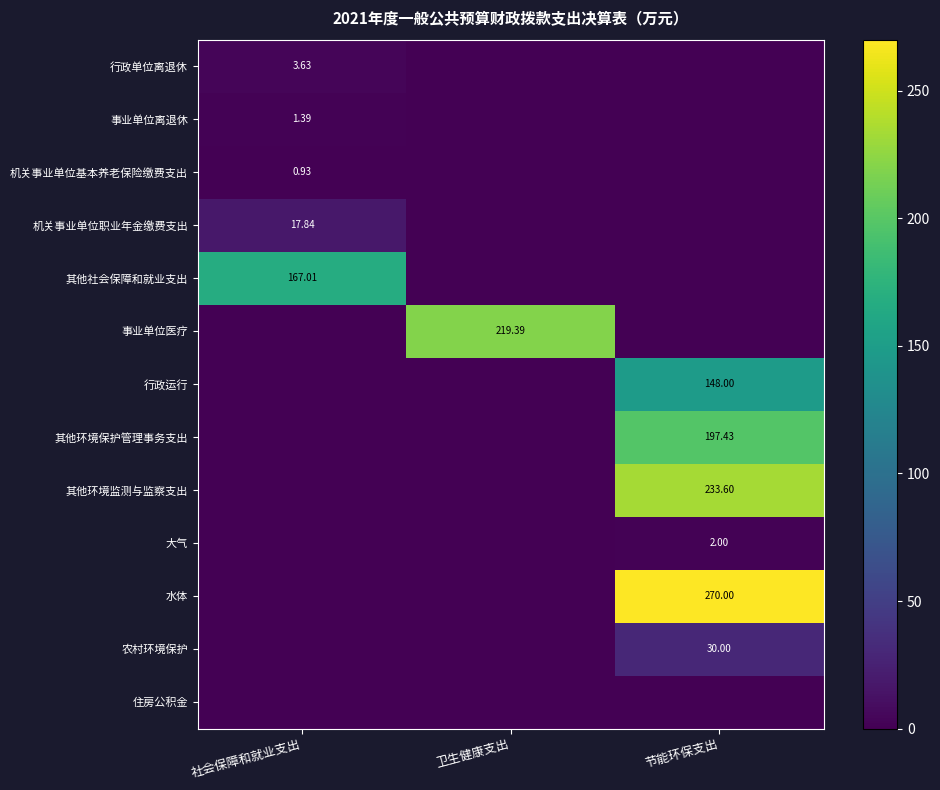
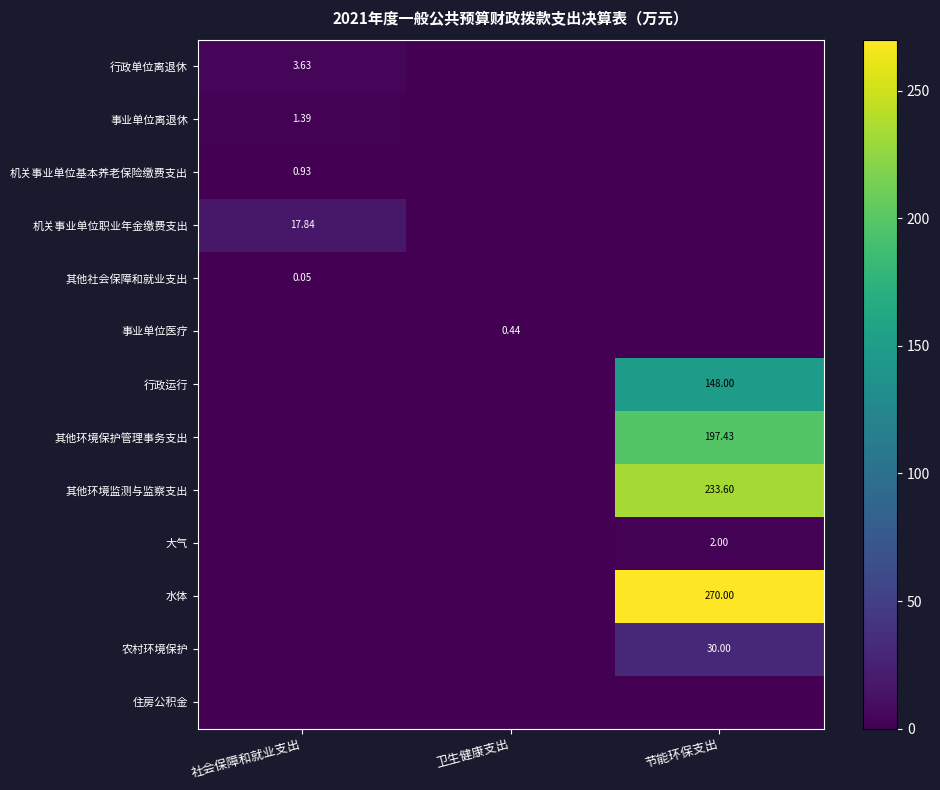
  {
    "行政单位离退休": {
      "社会保障和就业支出": 3.63
    },
    "事业单位离退休": {
      "社会保障和就业支出": 1.39
    },
    "机关事业单位基本养老保险缴费支出": {
      "社会保障和就业支出": 0.93
    },
    "机关事业单位职业年金缴费支出": {
      "社会保障和就业支出": 17.84
    },
    "其他社会保障和就业支出": {
-     "社会保障和就业支出": 167.01
+     "社会保障和就业支出": 0.05
    },
    "事业单位医疗": {
-     "卫生健康支出": 219.39
+     "卫生健康支出": 0.44
    },
    "行政运行": {
      "节能环保支出": 148.00
    },
    "其他环境保护管理事务支出": {
      "节能环保支出": 197.43
    },
    "其他环境监测与监察支出": {
      "节能环保支出": 233.60
    },
    "大气": {
      "节能环保支出": 2.00
    },
    "水体": {
      "节能环保支出": 270.00
    },
    "农村环境保护": {
      "节能环保支出": 30.00
    }
  }
